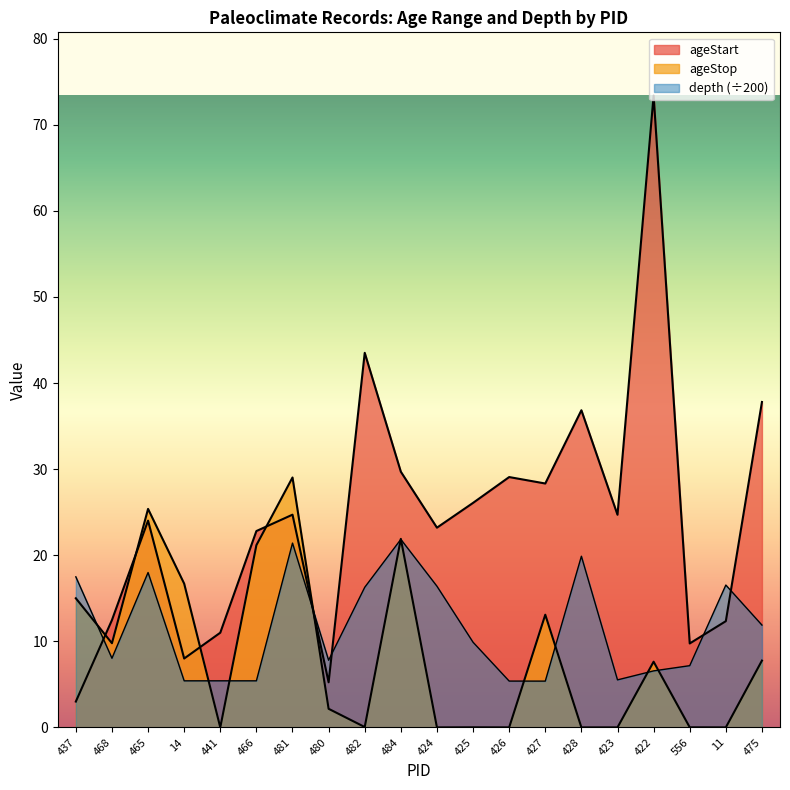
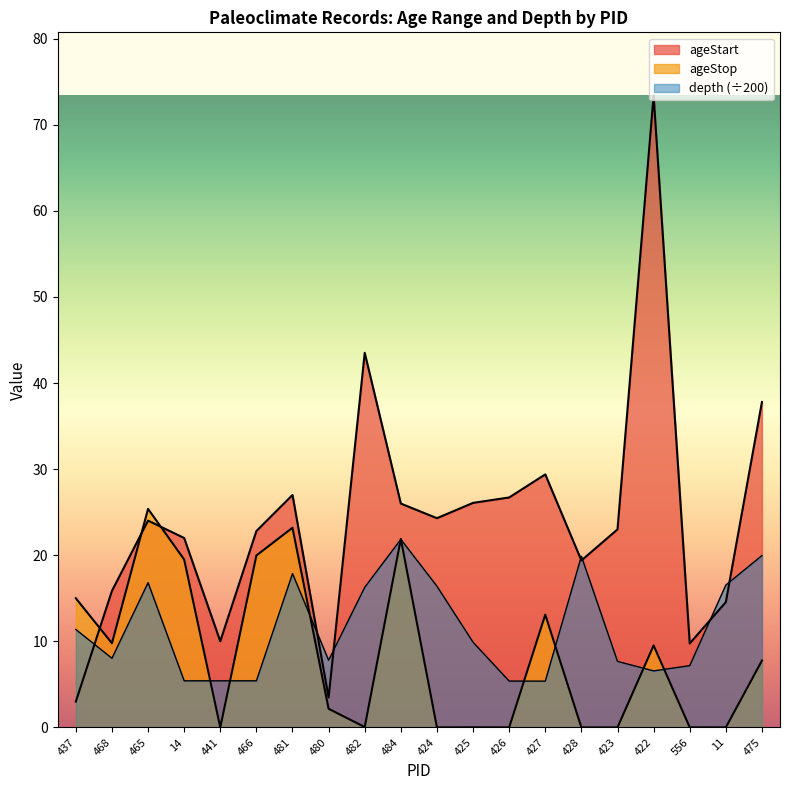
  {
    "ageStart": {
      "437": 3,
-     "468": 12,
+     "468": 16,
      "465": 24,
-     "14": 8,
-     "441": 11,
+     "14": 22,
+     "441": 10,
      "466": 23,
-     "481": 25,
-     "480": 5,
+     "481": 27,
+     "480": 3,
      "482": 44,
-     "484": 30,
-     "424": 23,
+     "484": 26,
+     "424": 24,
      "425": 26,
-     "426": 29,
-     "427": 28,
-     "428": 37,
-     "423": 25,
+     "426": 27,
+     "427": 29,
+     "428": 19,
+     "423": 23,
      "556": 10,
-     "11": 12,
+     "11": 15,
      "475": 38
    },
    "ageStop": {
      "437": 15,
      "468": 10,
      "465": 25,
-     "14": 17,
+     "14": 20,
      "441": 0,
-     "466": 21,
-     "481": 29,
+     "466": 20,
+     "481": 23,
      "480": 2,
      "482": 0,
      "424": 0,
      "425": 0,
      "426": 0,
      "427": 13,
      "428": 0,
      "423": 0,
-     "422": 8,
+     "422": 10,
      "556": 0,
      "11": 0,
      "475": 8
    },
    "depth (÷200)": {
-     "437": 17,
+     "437": 11,
      "468": 8,
-     "465": 18,
+     "465": 17,
      "14": 5,
      "441": 5,
      "466": 5,
-     "481": 21,
+     "481": 18,
      "480": 8,
      "482": 16,
      "424": 16,
      "425": 10,
      "426": 5,
      "427": 5,
      "428": 20,
-     "423": 6,
+     "423": 8,
      "422": 7,
      "556": 7,
      "11": 17,
-     "475": 12
+     "475": 20
    }
  }
